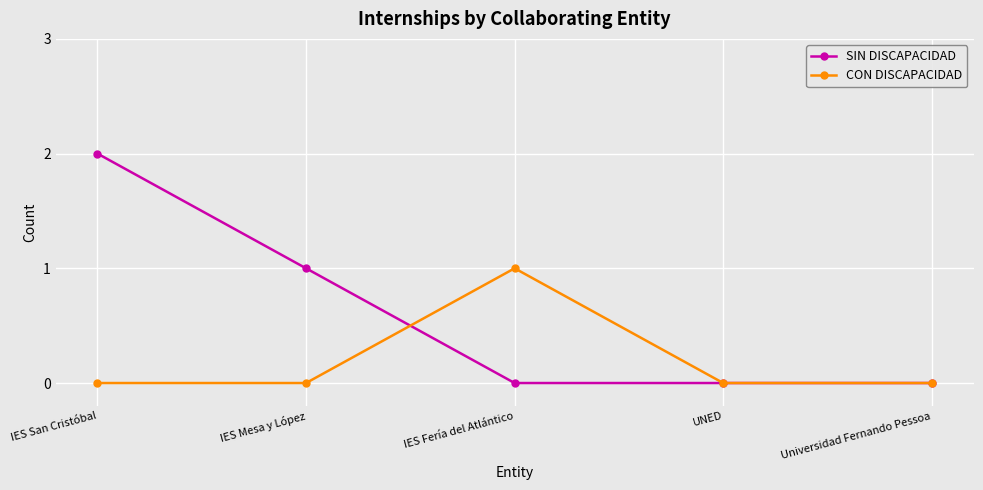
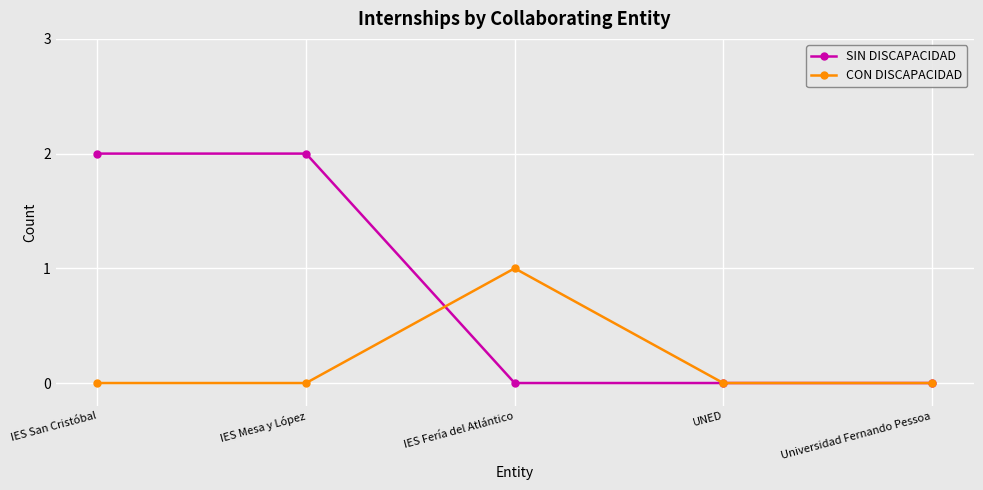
  {
    "SIN DISCAPACIDAD": {
      "IES San Cristóbal": 2,
-     "IES Mesa y López": 1,
+     "IES Mesa y López": 2,
      "IES Fería del Atlántico": 0
    },
    "CON DISCAPACIDAD": {
      "IES San Cristóbal": 0,
      "IES Mesa y López": 0,
      "IES Fería del Atlántico": 1
    }
  }
